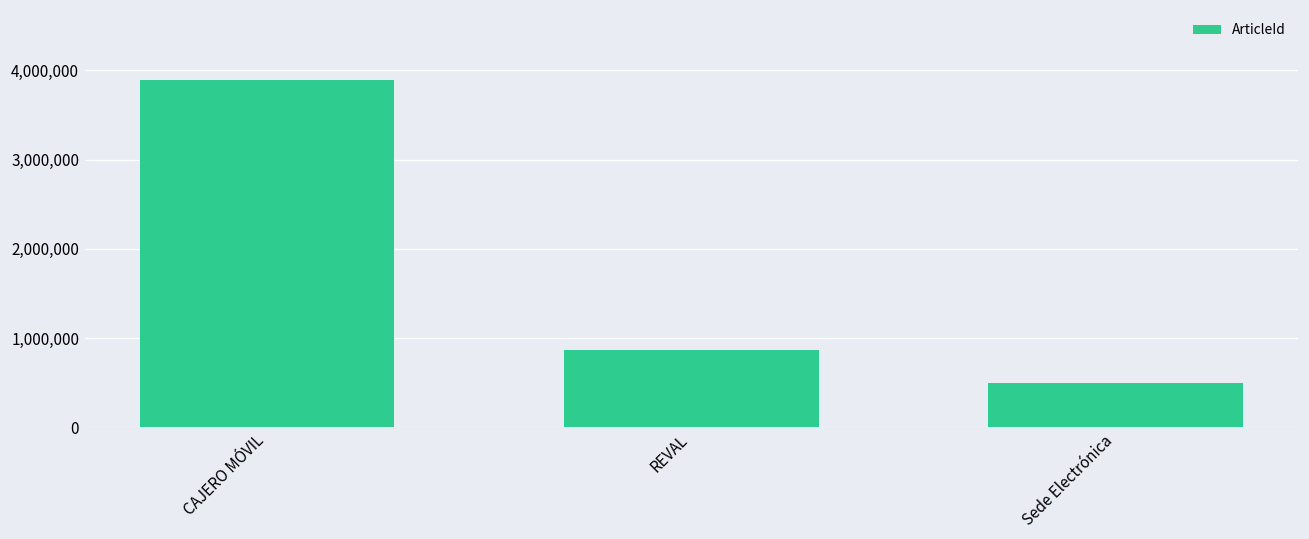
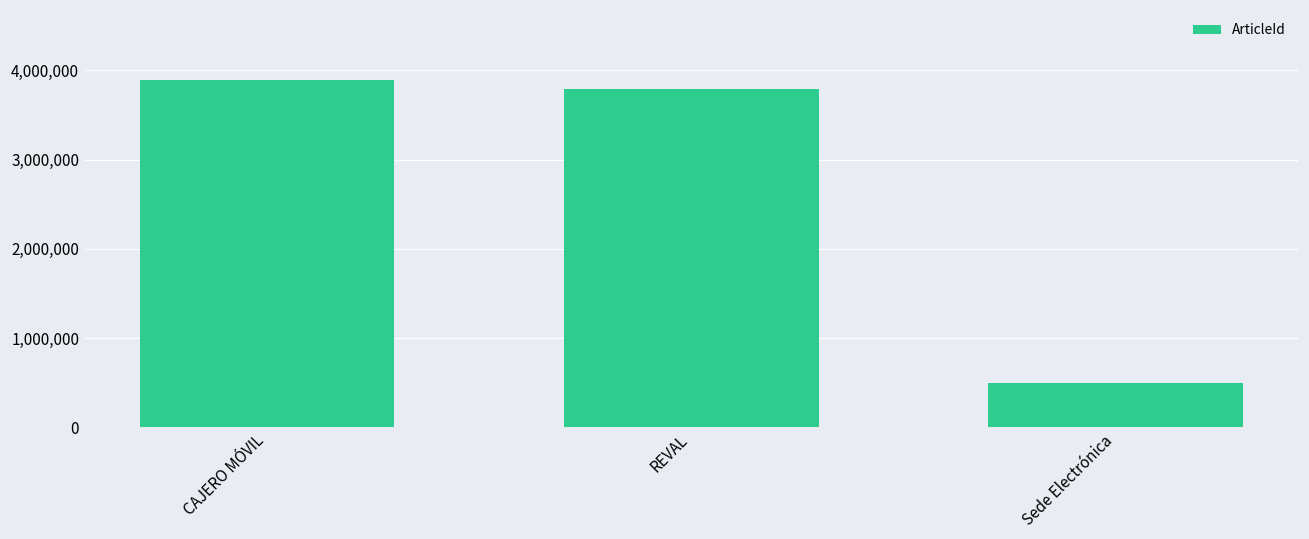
  {
    "CAJERO MÓVIL": "3,900,000",
-   "REVAL": "900,000",
+   "REVAL": "3,800,000",
    "Sede Electrónica": "500,000"
  }
